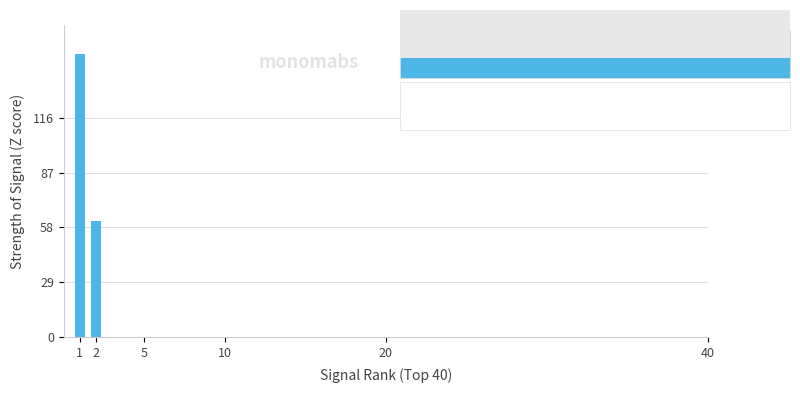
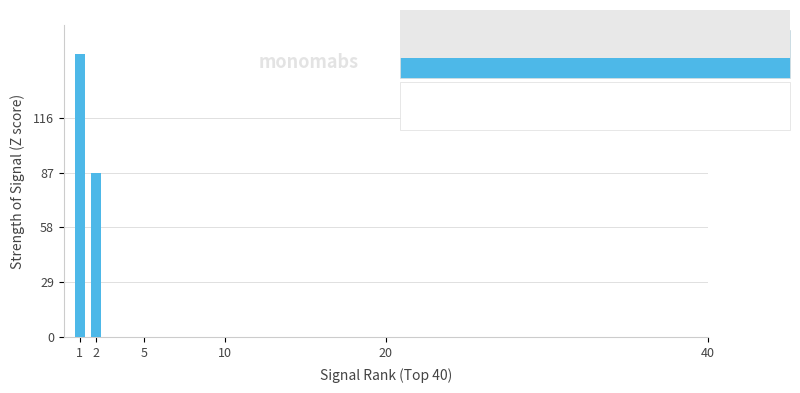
  {
    "1": 150,
-   "2": 61
+   "2": 87
  }
